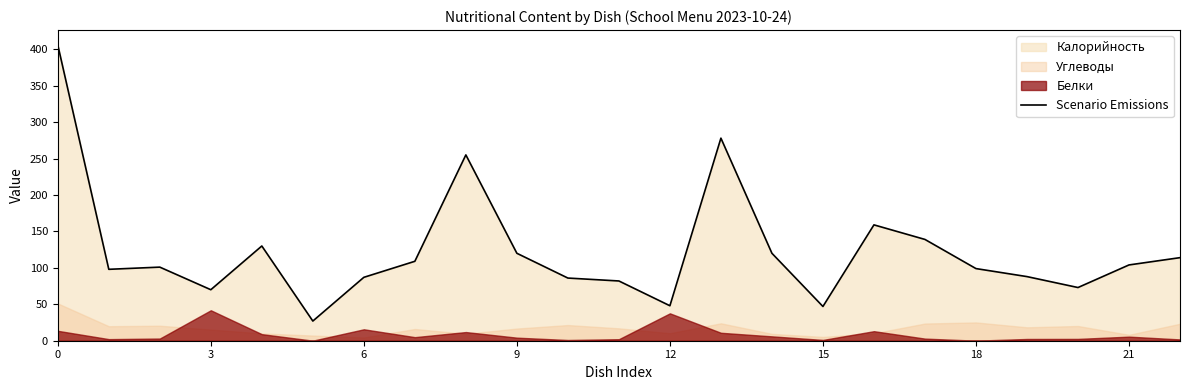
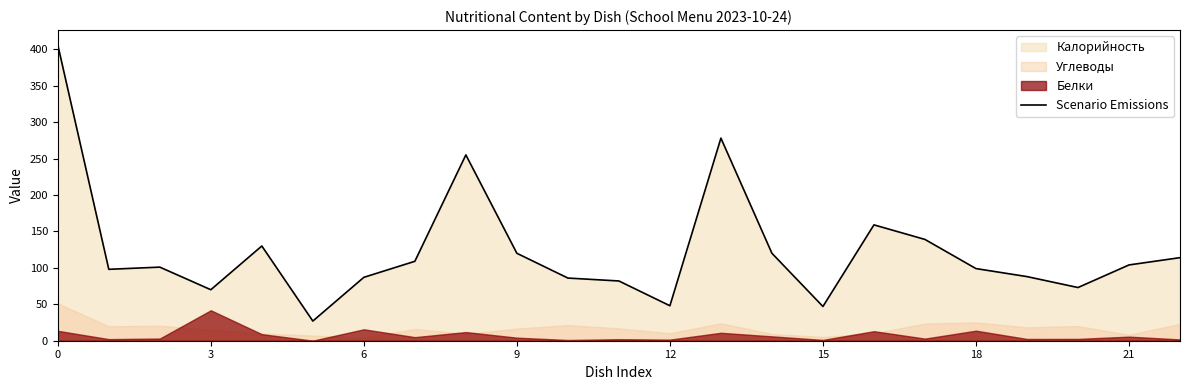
  {
    "Белки": {
      "0": 10,
      "3": 40,
      "6": 20,
      "9": 0,
-     "12": 40,
-     "18": 0
+     "12": 0,
+     "18": 10
    }
  }
